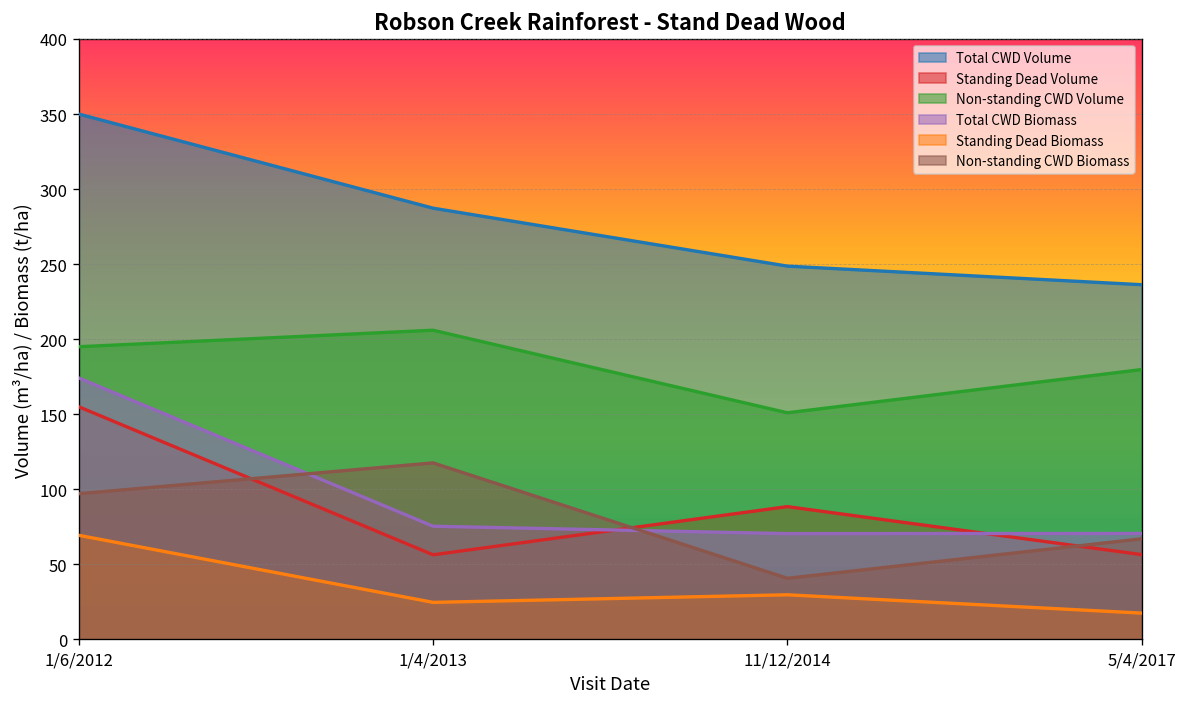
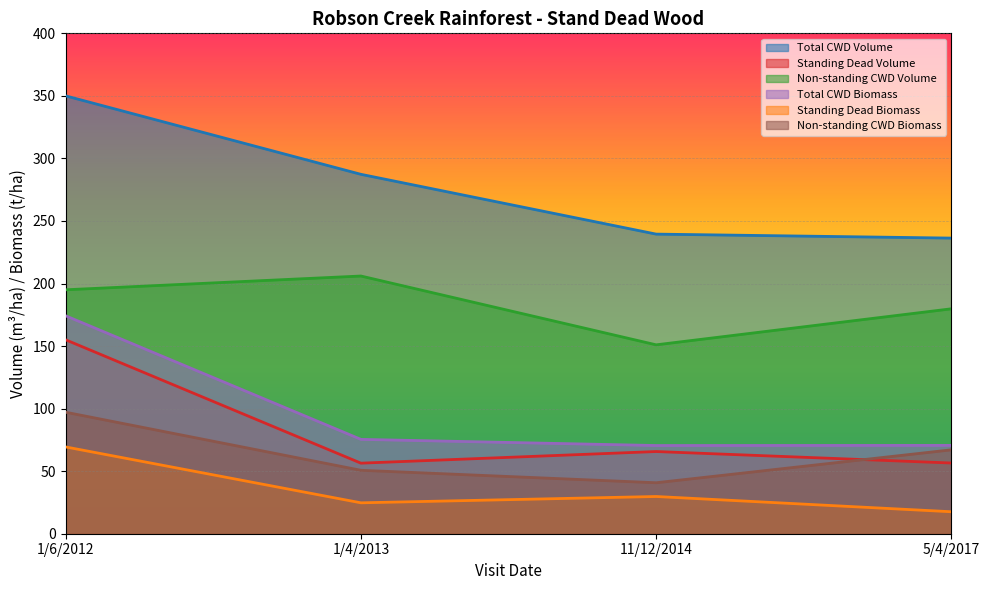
  {
    "Total CWD Volume": {
      "1/6/2012": 350,
      "1/4/2013": 287,
-     "11/12/2014": 249,
+     "11/12/2014": 240,
      "5/4/2017": 236
    },
    "Standing Dead Volume": {
      "1/6/2012": 155,
      "1/4/2013": 56,
-     "11/12/2014": 89,
+     "11/12/2014": 66,
      "5/4/2017": 57
    },
    "Non-standing CWD Volume": {
      "1/6/2012": 195,
      "1/4/2013": 206,
      "11/12/2014": 151,
      "5/4/2017": 180
    },
    "Total CWD Biomass": {
      "1/6/2012": 174,
      "1/4/2013": 75,
      "11/12/2014": 71,
      "5/4/2017": 71
    },
    "Standing Dead Biomass": {
      "1/6/2012": 69,
      "1/4/2013": 25,
      "11/12/2014": 30,
      "5/4/2017": 18
    },
    "Non-standing CWD Biomass": {
      "1/6/2012": 97,
-     "1/4/2013": 118,
+     "1/4/2013": 51,
      "11/12/2014": 41,
      "5/4/2017": 67
    }
  }
